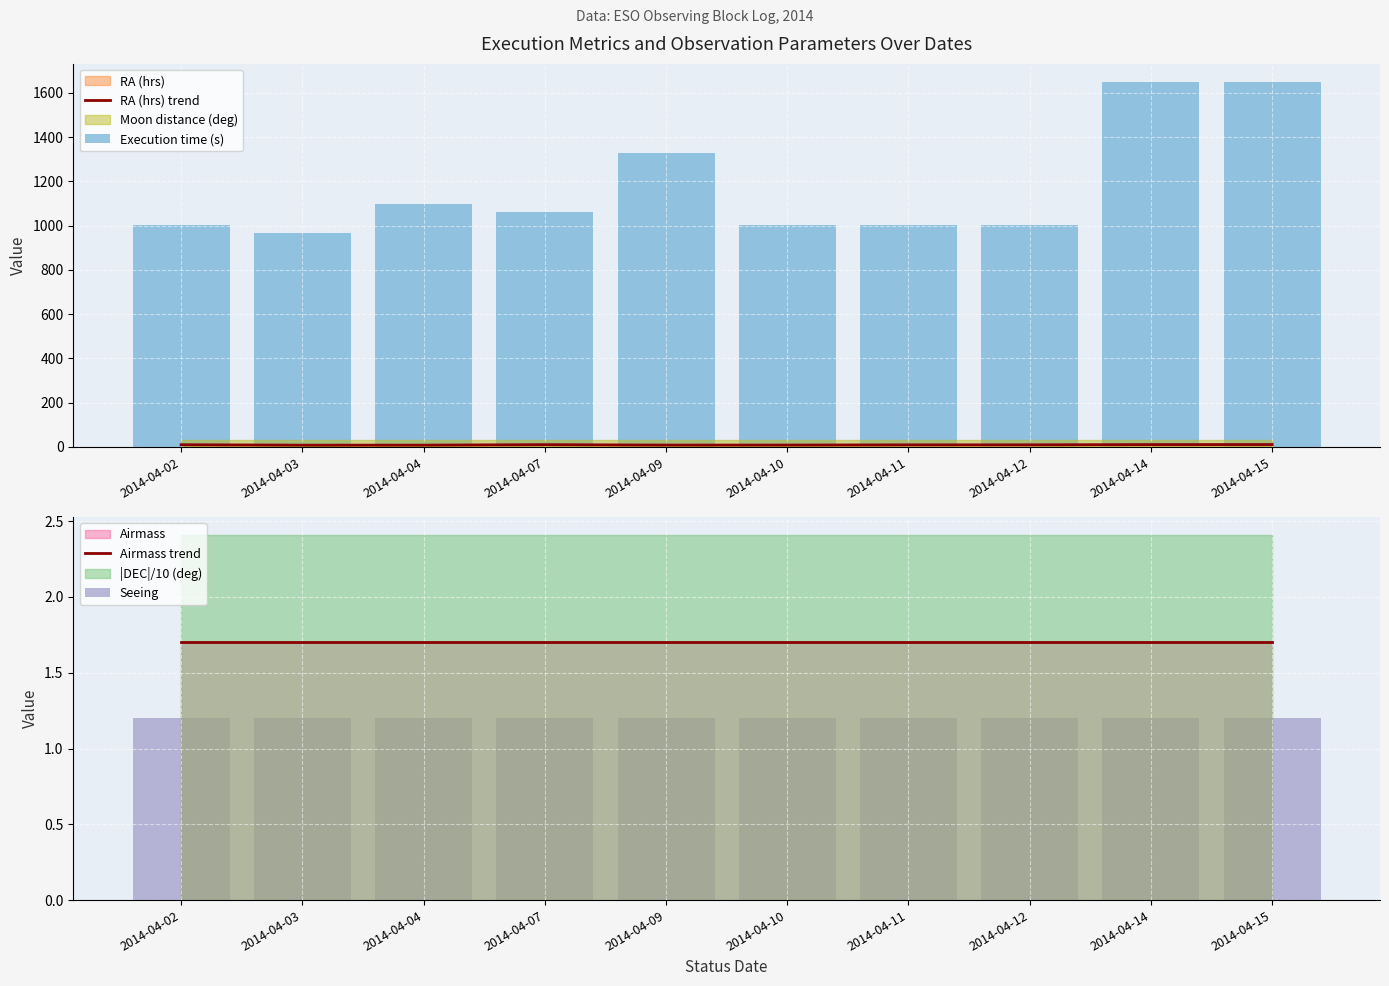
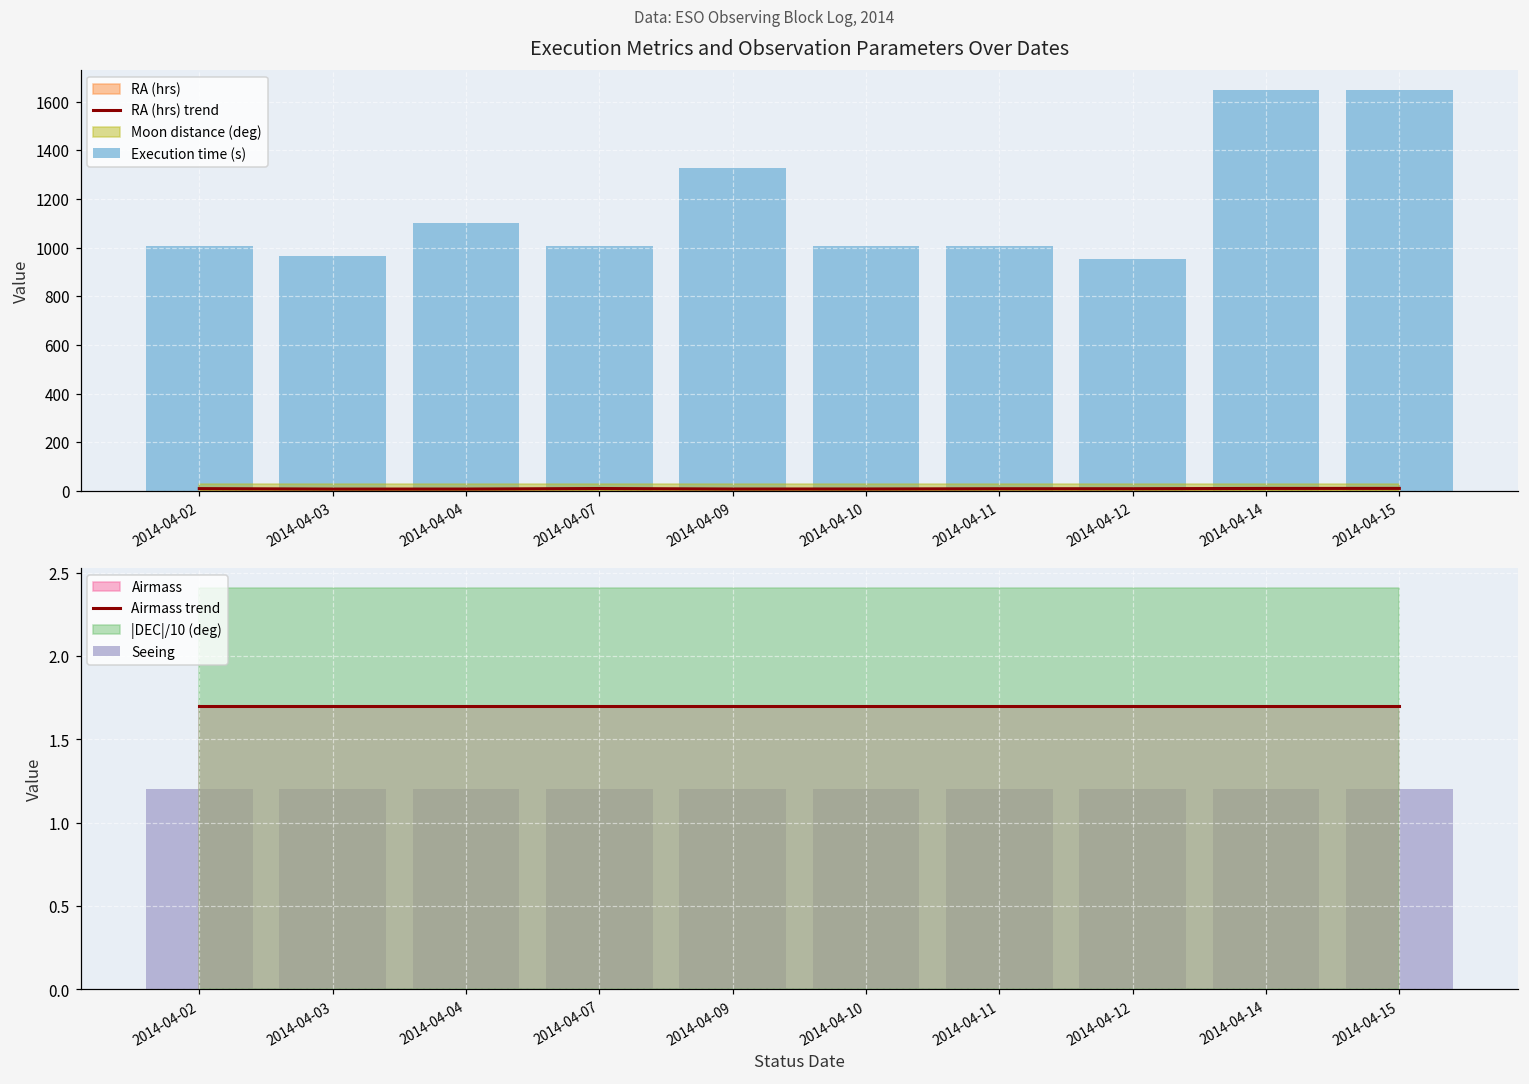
  {
    "Execution Metrics and Observation Parameters Over Dates": {
      "Execution time (s)": {
        "2014-04-02": 1010,
        "2014-04-03": 970,
        "2014-04-04": 1100,
-       "2014-04-07": 1060,
+       "2014-04-07": 1010,
        "2014-04-09": 1330,
        "2014-04-10": 1010,
        "2014-04-11": 1010,
-       "2014-04-12": 1010,
+       "2014-04-12": 960,
        "2014-04-14": 1650,
        "2014-04-15": 1650
      },
      "RA (hrs)": {
        "2014-04-02": 10,
        "2014-04-03": 10,
        "2014-04-04": 10,
        "2014-04-07": 10,
        "2014-04-09": 10,
        "2014-04-10": 10,
        "2014-04-11": 10,
        "2014-04-12": 10,
        "2014-04-14": 10,
        "2014-04-15": 10
      },
      "Moon distance (deg)": {
        "2014-04-02": 30,
        "2014-04-03": 30,
        "2014-04-04": 30,
        "2014-04-07": 30,
        "2014-04-09": 30,
        "2014-04-10": 30,
        "2014-04-11": 30,
        "2014-04-12": 30,
        "2014-04-14": 30,
        "2014-04-15": 30
      }
    }
  }
